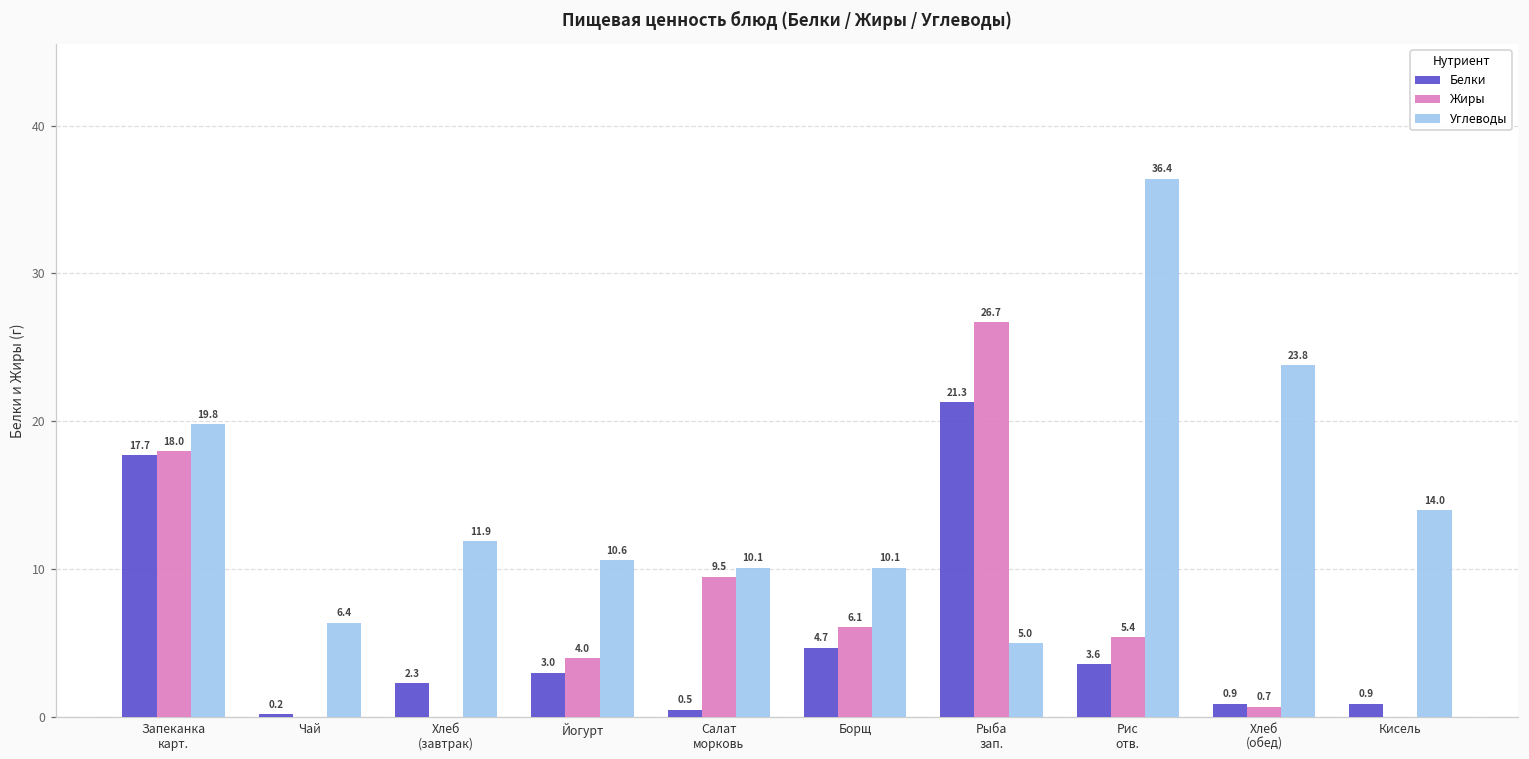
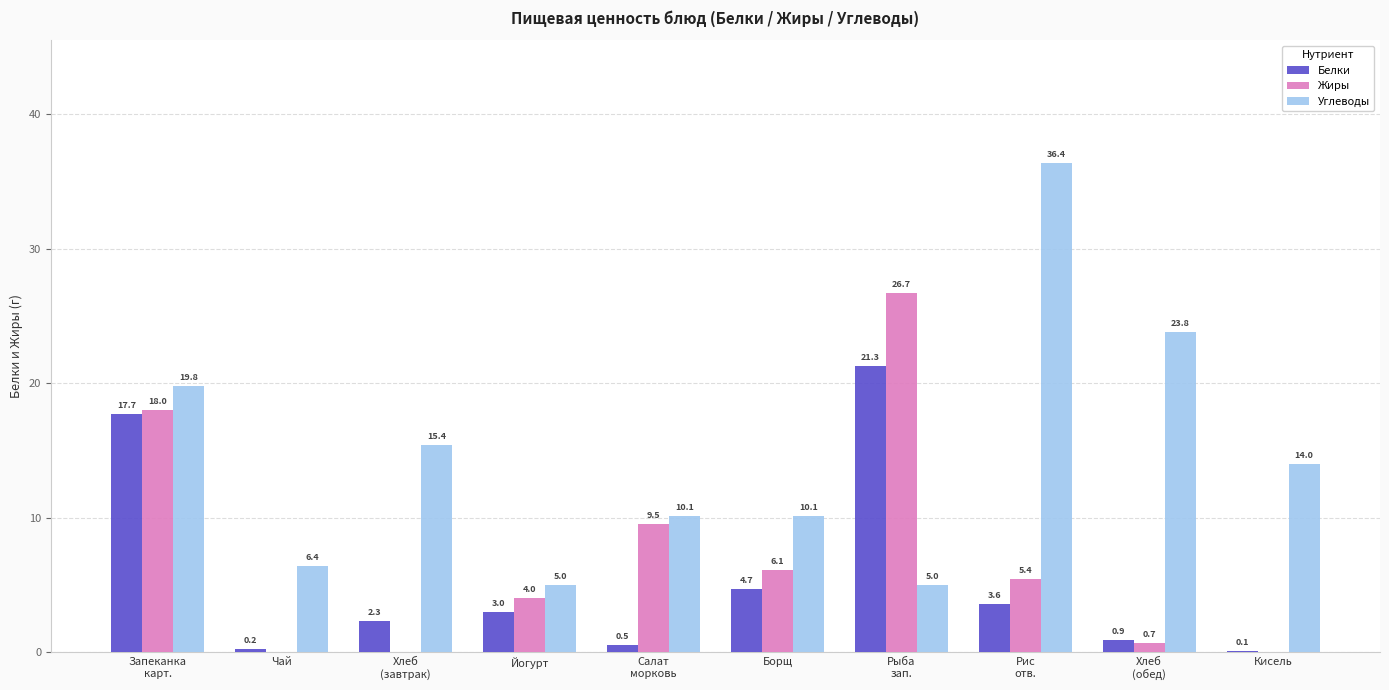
  {
    "Белки": {
      "Запеканка карт.": 17.7,
      "Чай": 0.2,
      "Хлеб (завтрак)": 2.3,
      "Йогурт": 3.0,
      "Салат морковь": 0.5,
      "Борщ": 4.7,
      "Рыба зап.": 21.3,
      "Рис отв.": 3.6,
      "Хлеб (обед)": 0.9,
-     "Кисель": 0.9
+     "Кисель": 0.1
    },
    "Жиры": {
      "Запеканка карт.": 18.0,
      "Йогурт": 4.0,
      "Салат морковь": 9.5,
      "Борщ": 6.1,
      "Рыба зап.": 26.7,
      "Рис отв.": 5.4,
      "Хлеб (обед)": 0.7
    },
    "Углеводы": {
      "Запеканка карт.": 19.8,
      "Чай": 6.4,
-     "Хлеб (завтрак)": 11.9,
-     "Йогурт": 10.6,
+     "Хлеб (завтрак)": 15.4,
+     "Йогурт": 5.0,
      "Салат морковь": 10.1,
      "Борщ": 10.1,
      "Рыба зап.": 5.0,
      "Рис отв.": 36.4,
      "Хлеб (обед)": 23.8,
      "Кисель": 14.0
    }
  }
